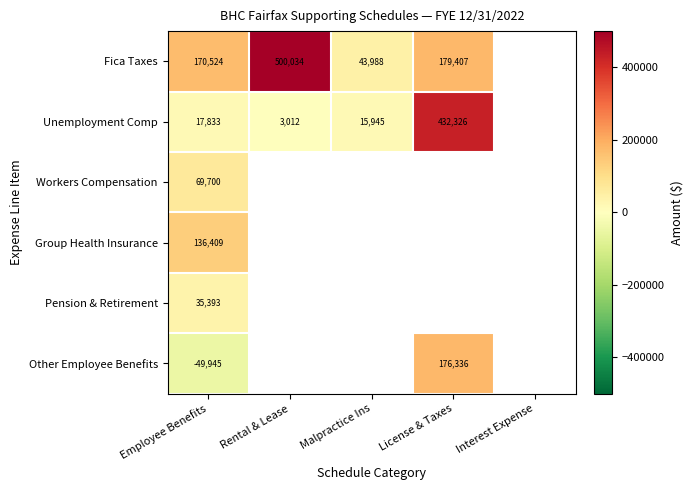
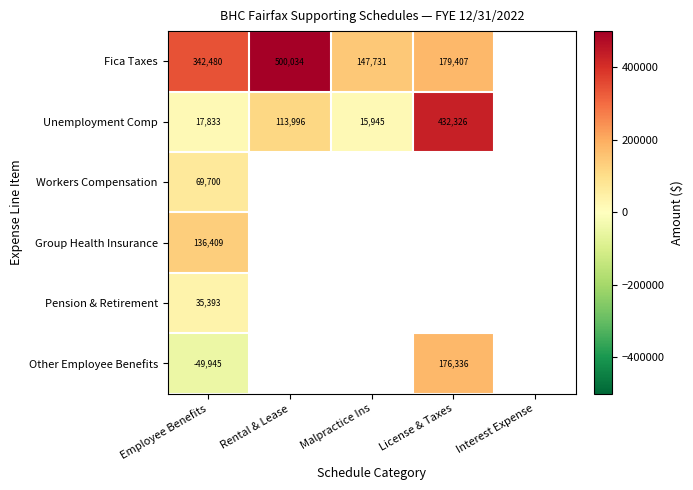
  {
    "Fica Taxes": {
-     "Employee Benefits": "170,524",
+     "Employee Benefits": "342,480",
      "Rental & Lease": "500,034",
-     "Malpractice Ins": "43,988",
+     "Malpractice Ins": "147,731",
      "License & Taxes": "179,407"
    },
    "Unemployment Comp": {
      "Employee Benefits": "17,833",
-     "Rental & Lease": "3,012",
+     "Rental & Lease": "113,996",
      "Malpractice Ins": "15,945",
      "License & Taxes": "432,326"
    },
    "Workers Compensation": {
      "Employee Benefits": "69,700"
    },
    "Group Health Insurance": {
      "Employee Benefits": "136,409"
    },
    "Pension & Retirement": {
      "Employee Benefits": "35,393"
    },
    "Other Employee Benefits": {
      "Employee Benefits": "-49,945",
      "License & Taxes": "176,336"
    }
  }
